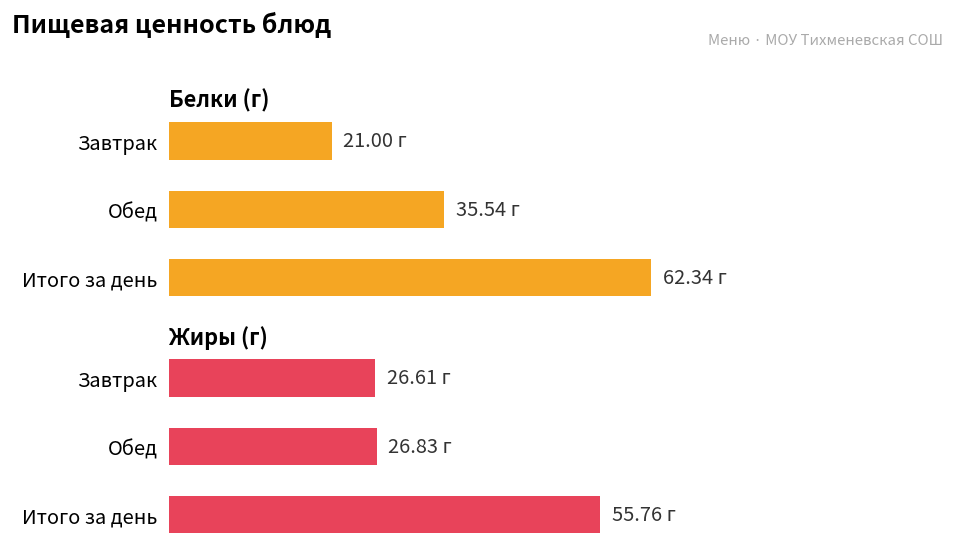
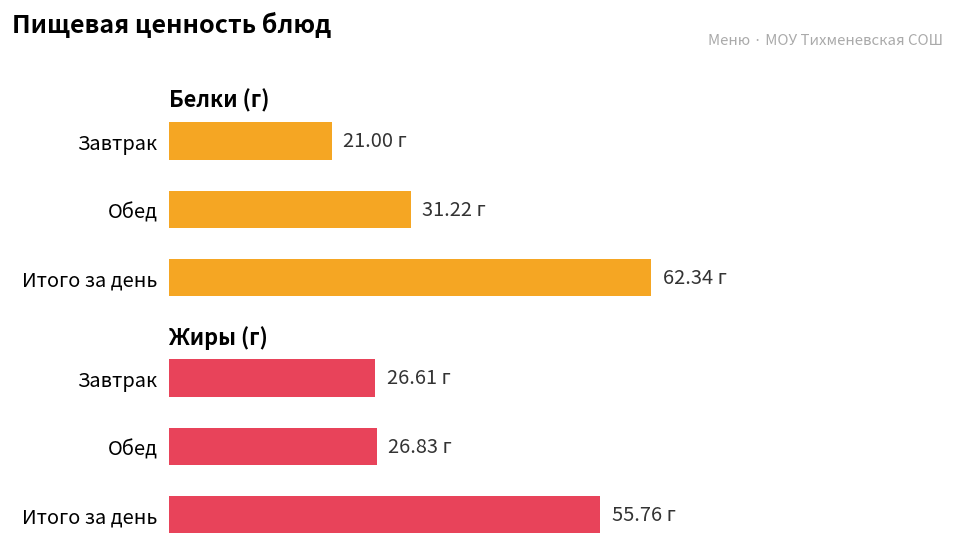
  {
    "Белки (г)": {
      "Завтрак": 21.00,
-     "Обед": 35.54,
+     "Обед": 31.22,
      "Итого за день": 62.34
    },
    "Жиры (г)": {
      "Завтрак": 26.61,
      "Обед": 26.83,
      "Итого за день": 55.76
    }
  }
